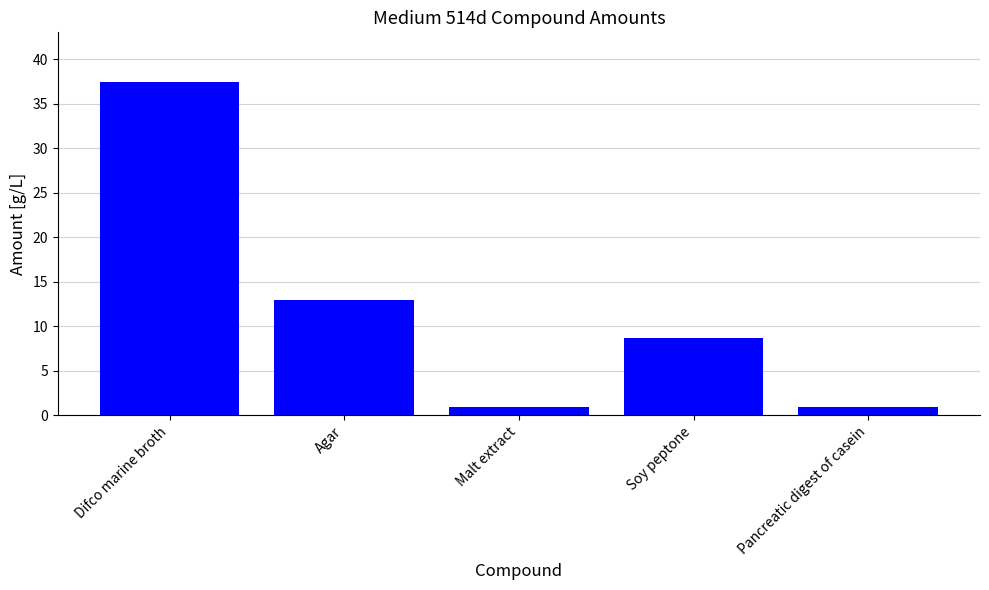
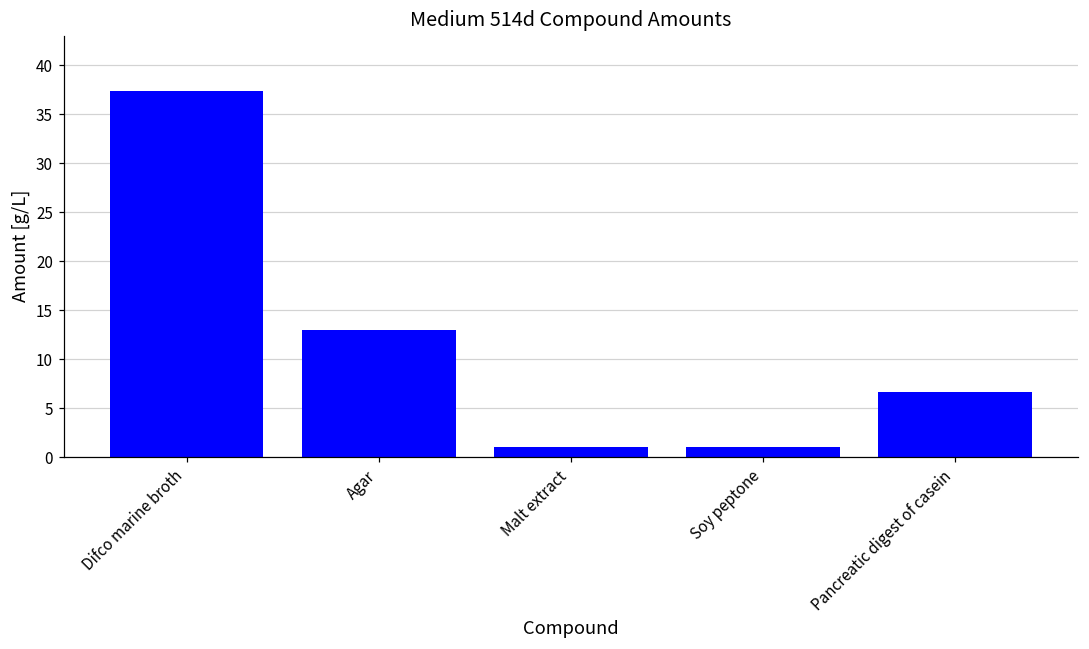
  {
    "Difco marine broth": 37,
    "Agar": 13,
    "Malt extract": 1,
-   "Soy peptone": 9,
-   "Pancreatic digest of casein": 1
+   "Soy peptone": 1,
+   "Pancreatic digest of casein": 7
  }
